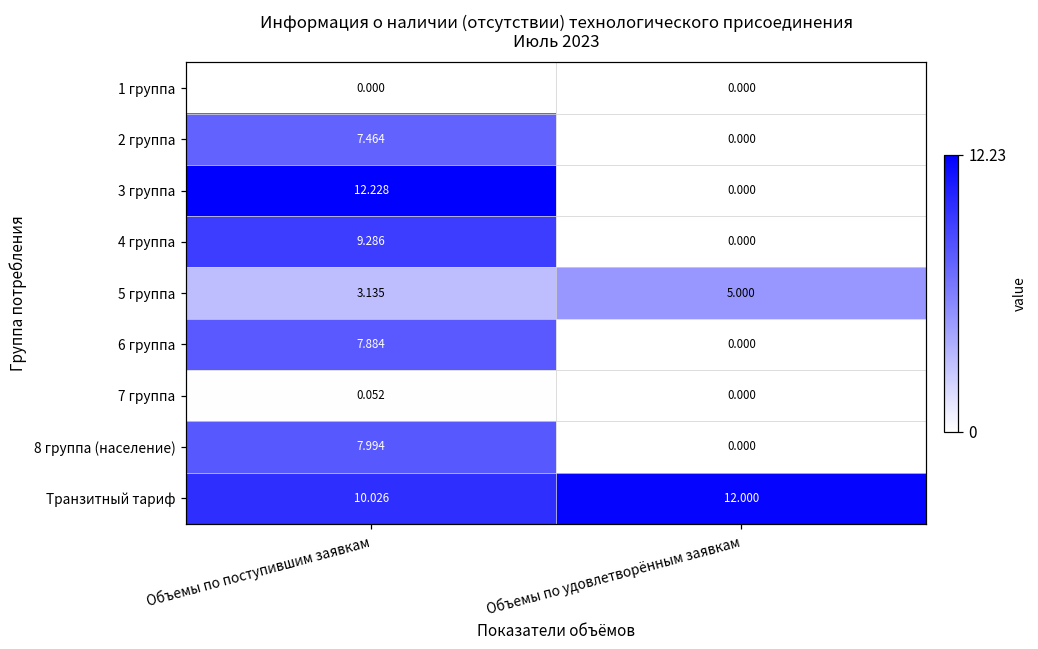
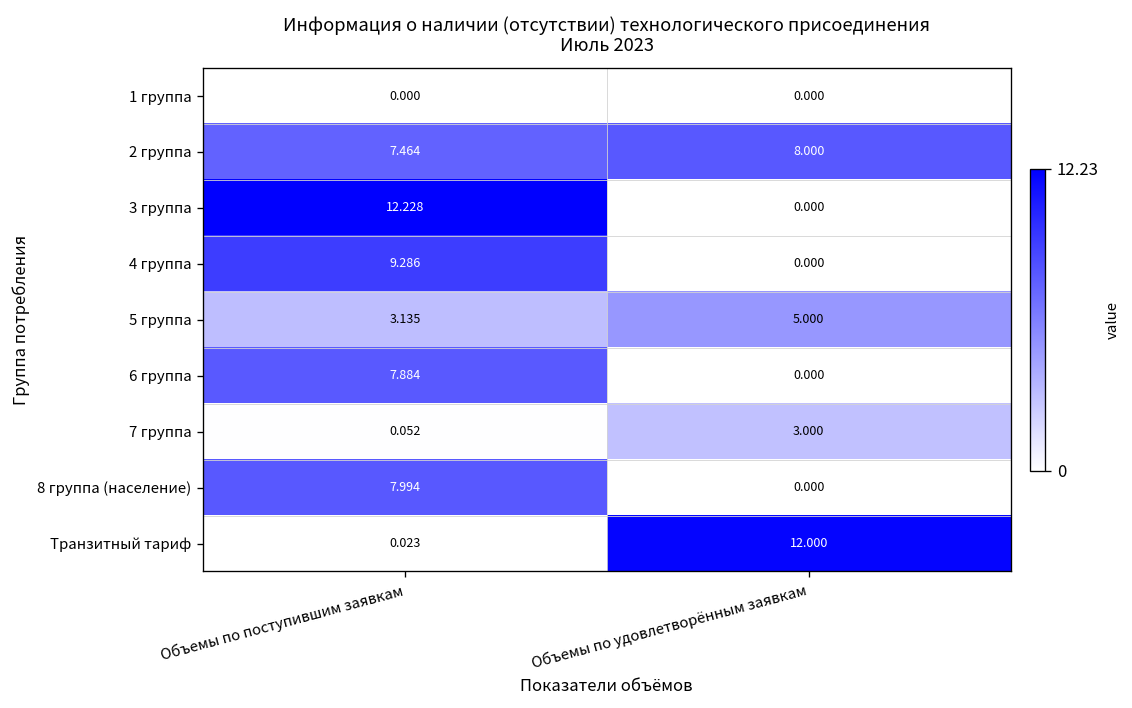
  {
    "1 группа": {
      "Объемы по поступившим заявкам": 0.000,
      "Объемы по удовлетворённым заявкам": 0.000
    },
    "2 группа": {
      "Объемы по поступившим заявкам": 7.464,
-     "Объемы по удовлетворённым заявкам": 0.000
+     "Объемы по удовлетворённым заявкам": 8.000
    },
    "3 группа": {
      "Объемы по поступившим заявкам": 12.228,
      "Объемы по удовлетворённым заявкам": 0.000
    },
    "4 группа": {
      "Объемы по поступившим заявкам": 9.286,
      "Объемы по удовлетворённым заявкам": 0.000
    },
    "5 группа": {
      "Объемы по поступившим заявкам": 3.135,
      "Объемы по удовлетворённым заявкам": 5.000
    },
    "6 группа": {
      "Объемы по поступившим заявкам": 7.884,
      "Объемы по удовлетворённым заявкам": 0.000
    },
    "7 группа": {
      "Объемы по поступившим заявкам": 0.052,
-     "Объемы по удовлетворённым заявкам": 0.000
+     "Объемы по удовлетворённым заявкам": 3.000
    },
    "8 группа (население)": {
      "Объемы по поступившим заявкам": 7.994,
      "Объемы по удовлетворённым заявкам": 0.000
    },
    "Транзитный тариф": {
-     "Объемы по поступившим заявкам": 10.026,
+     "Объемы по поступившим заявкам": 0.023,
      "Объемы по удовлетворённым заявкам": 12.000
    }
  }
